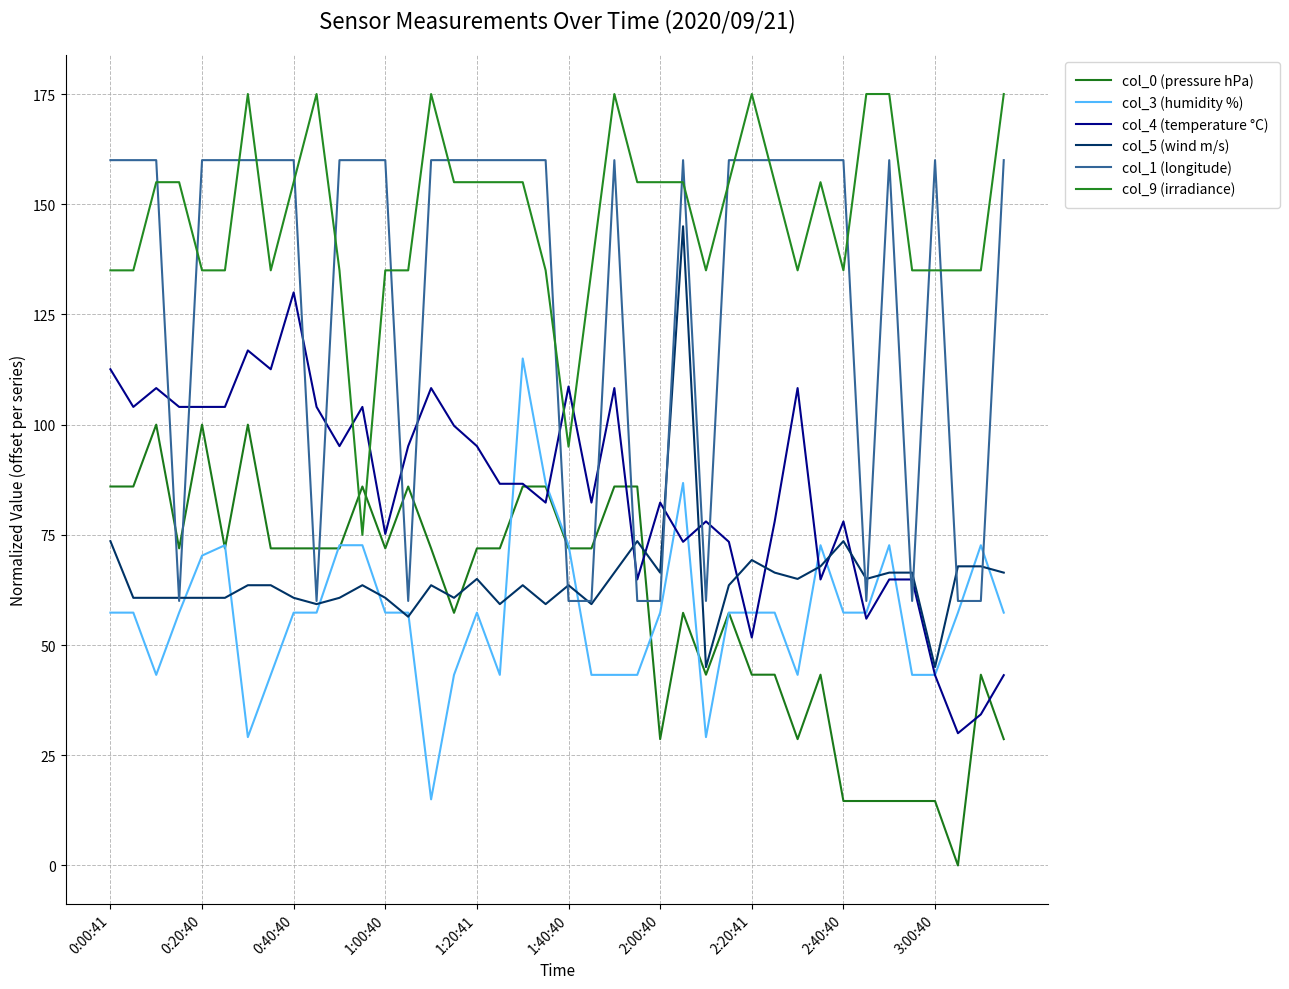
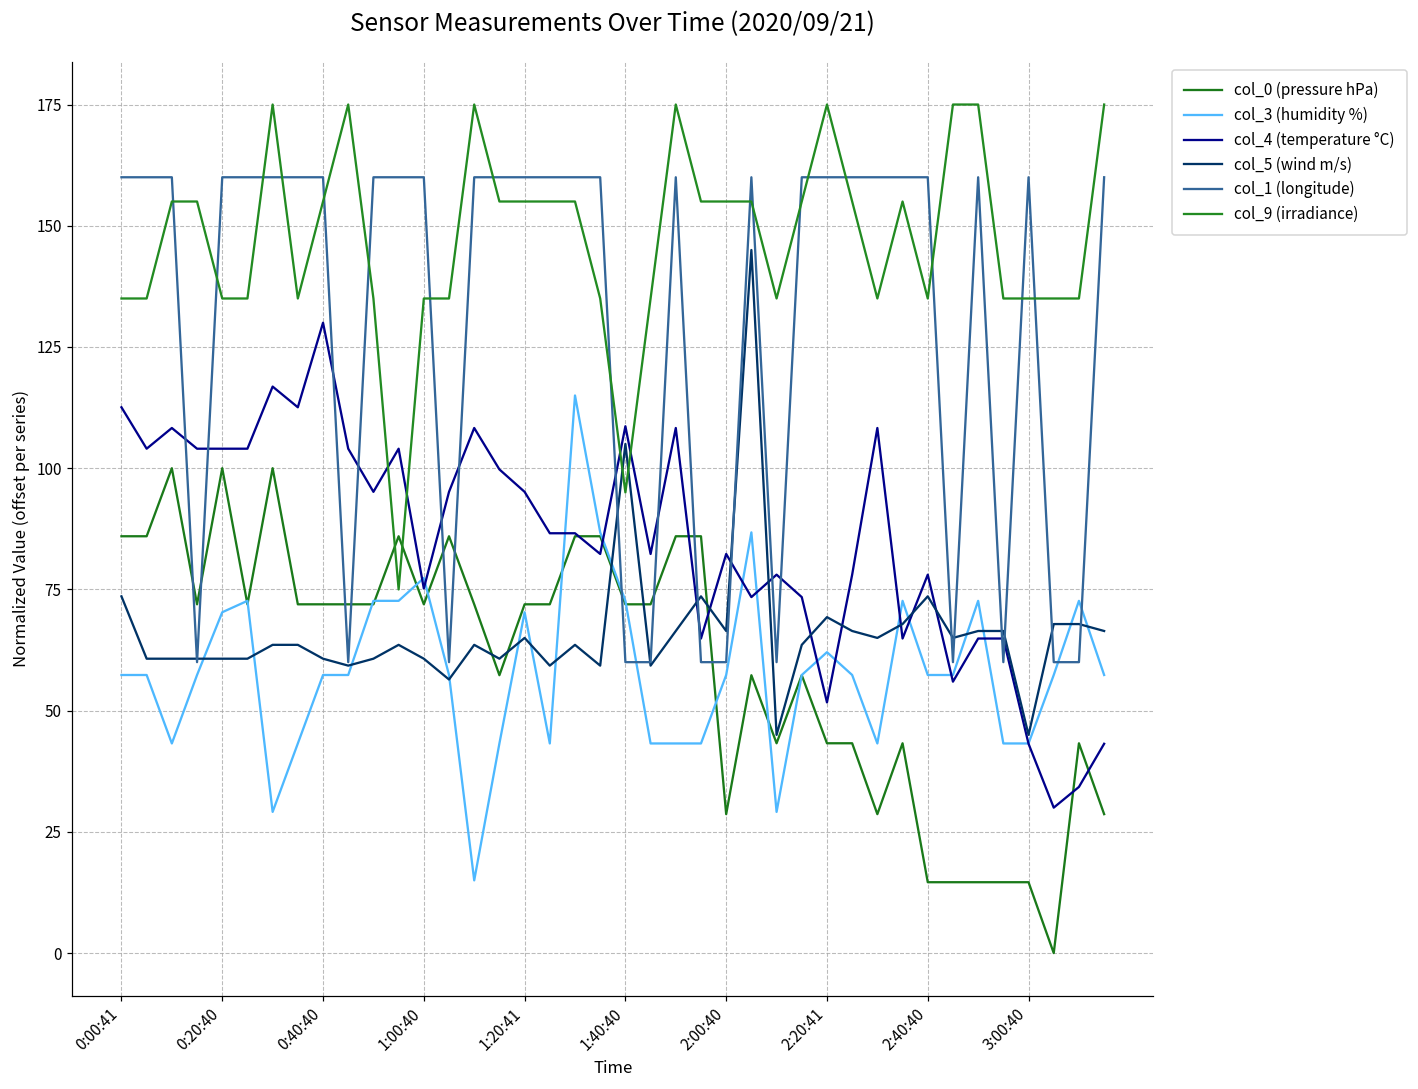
  {
    "col_3 (humidity %)": {
      "0:00:41": 57,
      "0:20:40": 70,
      "0:40:40": 57,
-     "1:00:40": 57,
-     "1:20:41": 57,
+     "1:00:40": 77,
+     "1:20:41": 70,
      "1:40:40": 73,
      "2:00:40": 57,
-     "2:20:41": 57,
+     "2:20:41": 62,
      "2:40:40": 57
    },
    "col_4 (temperature °C)": {
      "0:00:41": 113,
      "0:20:40": 104,
      "0:40:40": 130,
      "1:00:40": 75,
      "1:20:41": 95,
      "1:40:40": 109,
      "2:00:40": 82,
      "2:20:41": 52,
      "2:40:40": 78
    },
    "col_5 (wind m/s)": {
      "0:00:41": 74,
      "0:20:40": 61,
      "0:40:40": 61,
      "1:00:40": 61,
      "1:20:41": 65,
-     "1:40:40": 64,
+     "1:40:40": 105,
      "2:00:40": 66,
      "2:20:41": 69,
      "2:40:40": 74,
      "3:00:40": 45
    },
    "col_1 (longitude)": {
      "0:00:41": 160,
      "0:20:40": 160,
      "0:40:40": 160,
      "1:00:40": 160,
      "1:20:41": 160,
      "1:40:40": 60,
      "2:00:40": 60,
      "2:20:41": 160,
      "2:40:40": 160,
      "3:00:40": 160
    }
  }
